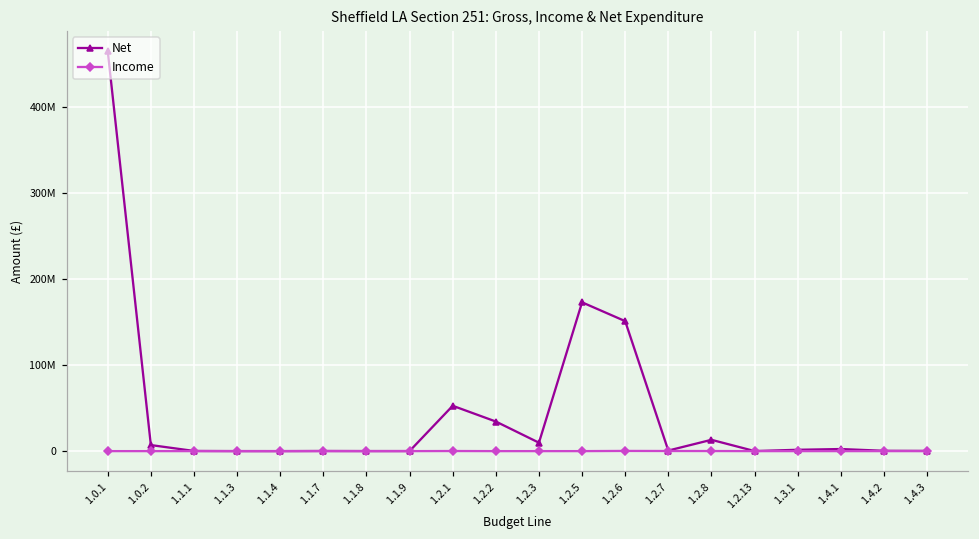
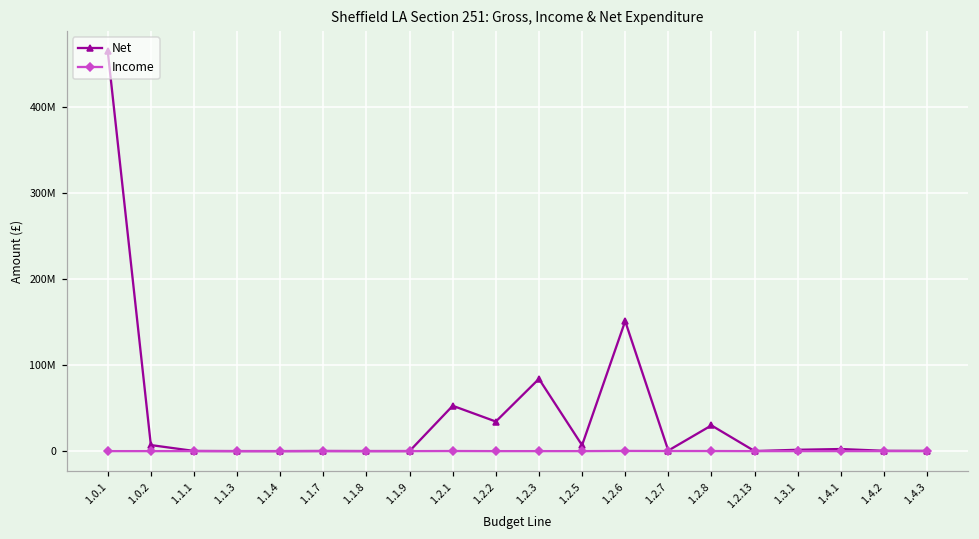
  {
    "Net": {
      "1.0.2": 10000000,
      "1.2.1": 50000000,
      "1.2.2": 30000000,
-     "1.2.3": 10000000,
-     "1.2.5": 170000000,
+     "1.2.3": 80000000,
+     "1.2.5": 10000000,
      "1.2.6": 150000000,
-     "1.2.8": 10000000
+     "1.2.8": 30000000
    },
    "Income": {
      "1.0.1": 0,
      "1.0.2": 0,
      "1.2.1": 0,
      "1.2.2": 0,
      "1.2.3": 0,
      "1.2.5": 0,
      "1.2.6": 0,
      "1.2.8": 0
    }
  }
